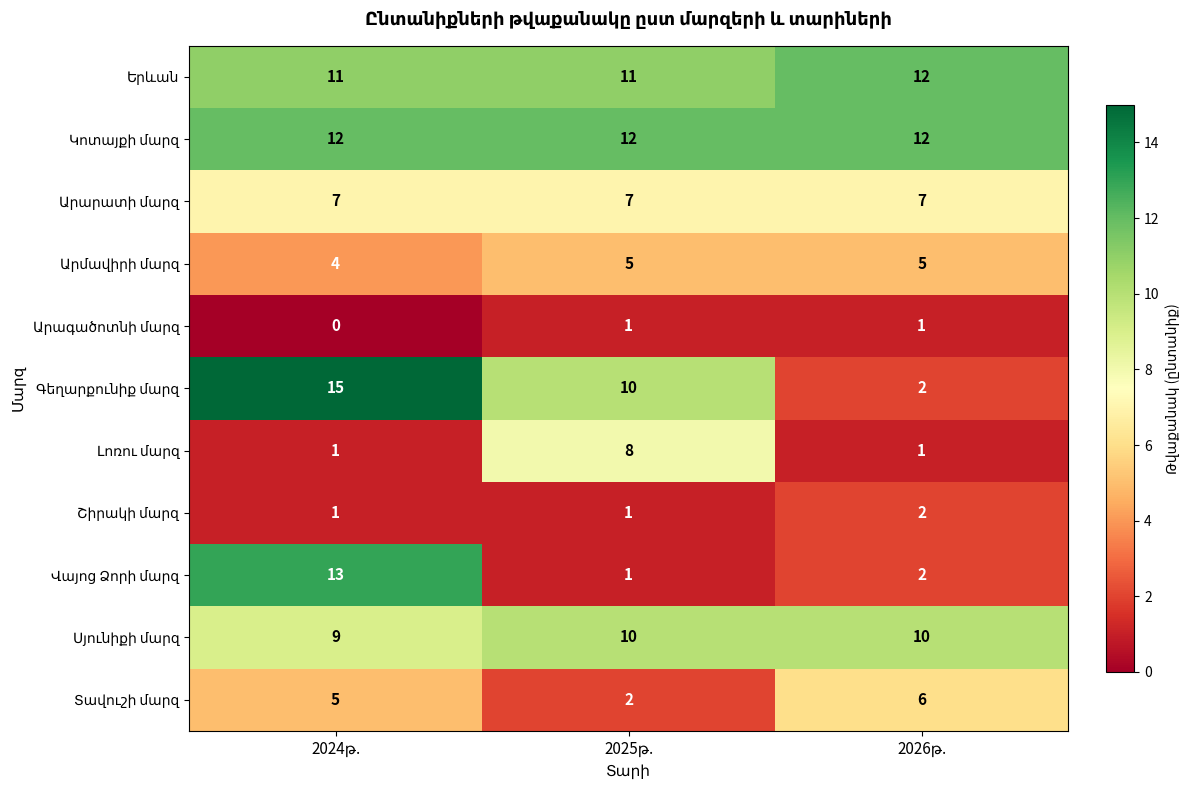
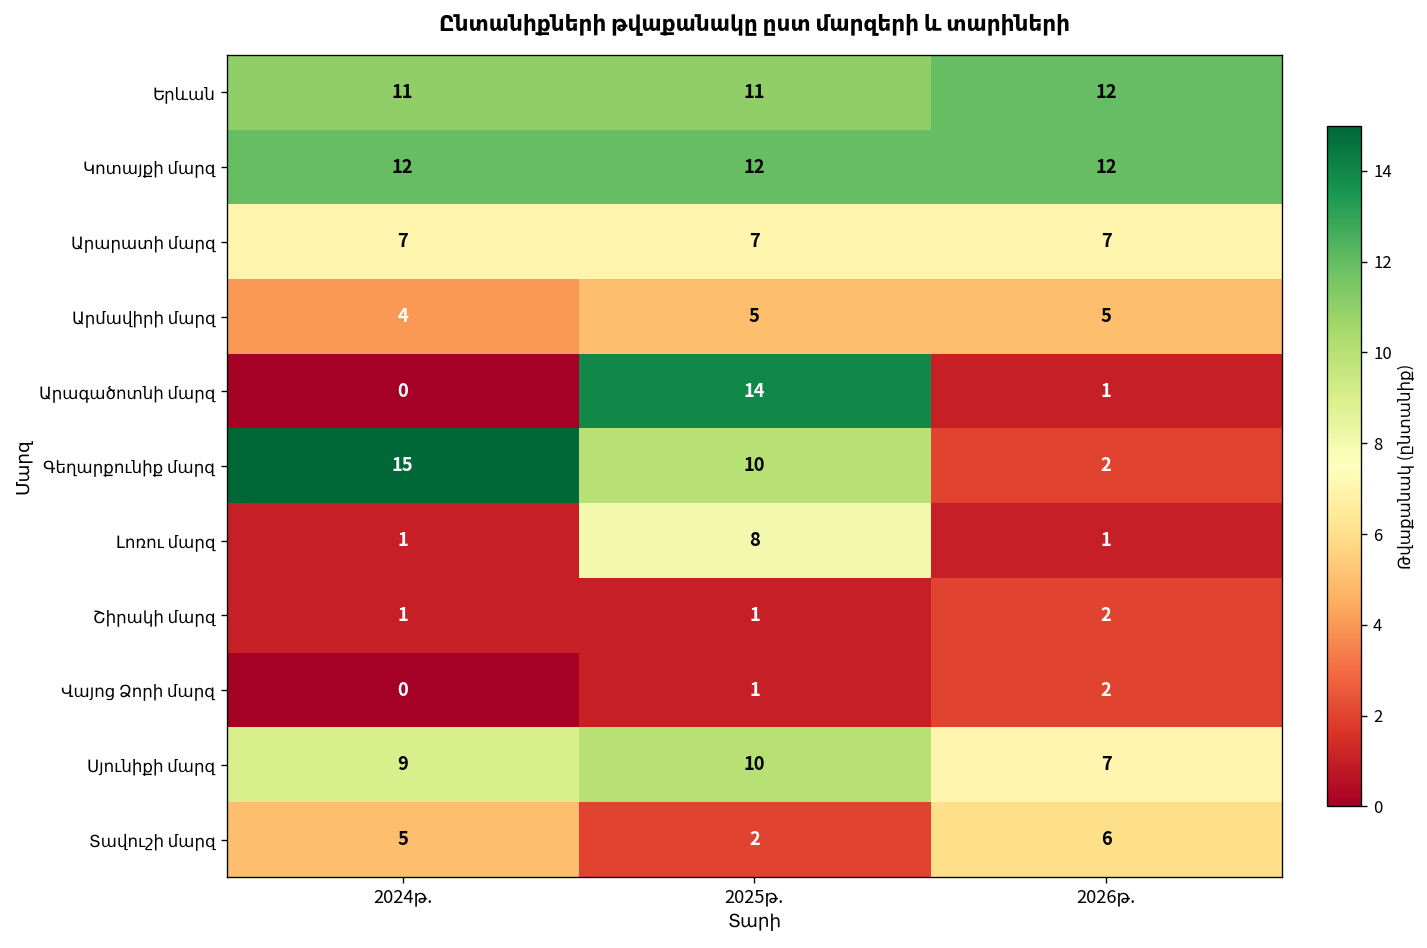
  {
    "Երևան": {
      "2024թ.": 11,
      "2025թ.": 11,
      "2026թ.": 12
    },
    "Կոտայքի մարզ": {
      "2024թ.": 12,
      "2025թ.": 12,
      "2026թ.": 12
    },
    "Արարատի մարզ": {
      "2024թ.": 7,
      "2025թ.": 7,
      "2026թ.": 7
    },
    "Արմավիրի մարզ": {
      "2024թ.": 4,
      "2025թ.": 5,
      "2026թ.": 5
    },
    "Արագածոտնի մարզ": {
      "2024թ.": 0,
-     "2025թ.": 1,
+     "2025թ.": 14,
      "2026թ.": 1
    },
    "Գեղարքունիք մարզ": {
      "2024թ.": 15,
      "2025թ.": 10,
      "2026թ.": 2
    },
    "Լոռու մարզ": {
      "2024թ.": 1,
      "2025թ.": 8,
      "2026թ.": 1
    },
    "Շիրակի մարզ": {
      "2024թ.": 1,
      "2025թ.": 1,
      "2026թ.": 2
    },
    "Վայոց Ձորի մարզ": {
-     "2024թ.": 13,
+     "2024թ.": 0,
      "2025թ.": 1,
      "2026թ.": 2
    },
    "Սյունիքի մարզ": {
      "2024թ.": 9,
      "2025թ.": 10,
-     "2026թ.": 10
+     "2026թ.": 7
    },
    "Տավուշի մարզ": {
      "2024թ.": 5,
      "2025թ.": 2,
      "2026թ.": 6
    }
  }
